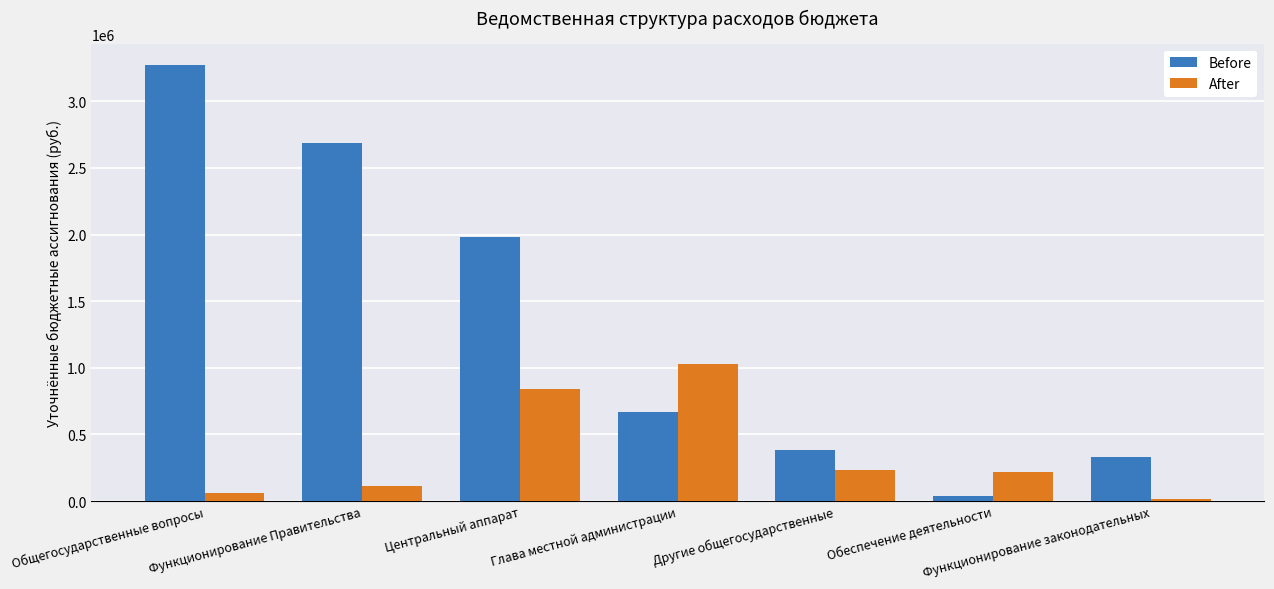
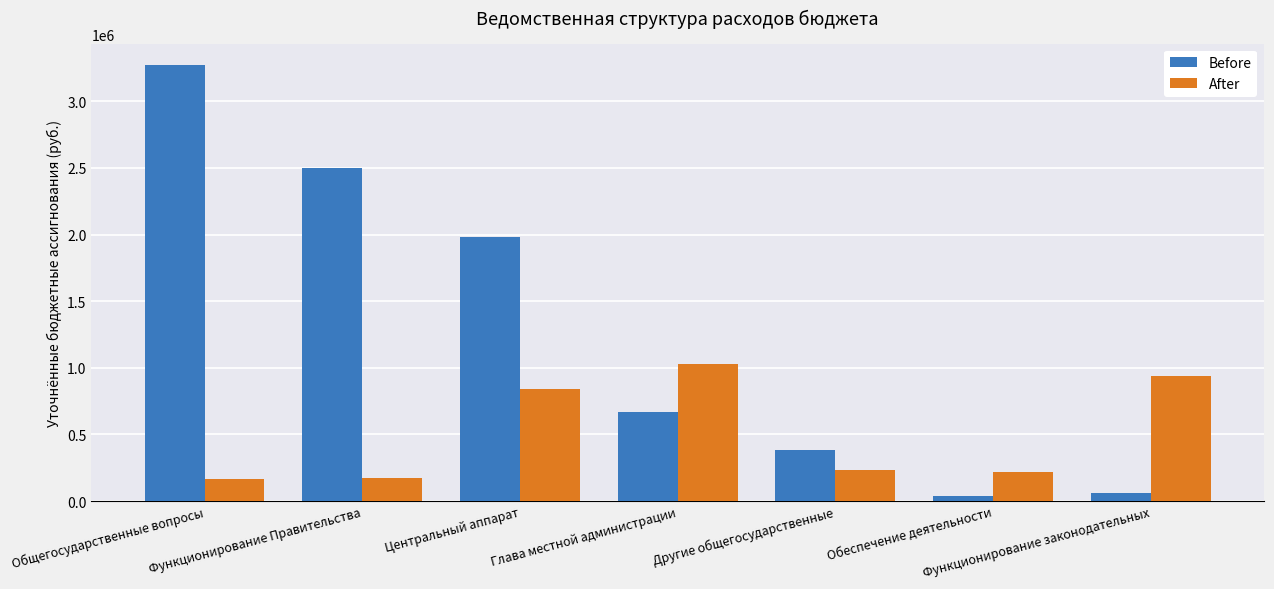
  {
    "Before": {
      "Общегосударственные вопросы": 3270000,
-     "Функционирование Правительства": 2690000,
+     "Функционирование Правительства": 2500000,
      "Центральный аппарат": 1980000,
      "Глава местной администрации": 670000,
      "Другие общегосударственные": 380000,
      "Обеспечение деятельности": 40000,
-     "Функционирование законодательных": 330000
+     "Функционирование законодательных": 60000
    },
    "After": {
-     "Общегосударственные вопросы": 60000,
-     "Функционирование Правительства": 110000,
+     "Общегосударственные вопросы": 160000,
+     "Функционирование Правительства": 170000,
      "Центральный аппарат": 840000,
      "Глава местной администрации": 1030000,
      "Другие общегосударственные": 230000,
      "Обеспечение деятельности": 220000,
-     "Функционирование законодательных": 10000
+     "Функционирование законодательных": 940000
    }
  }
